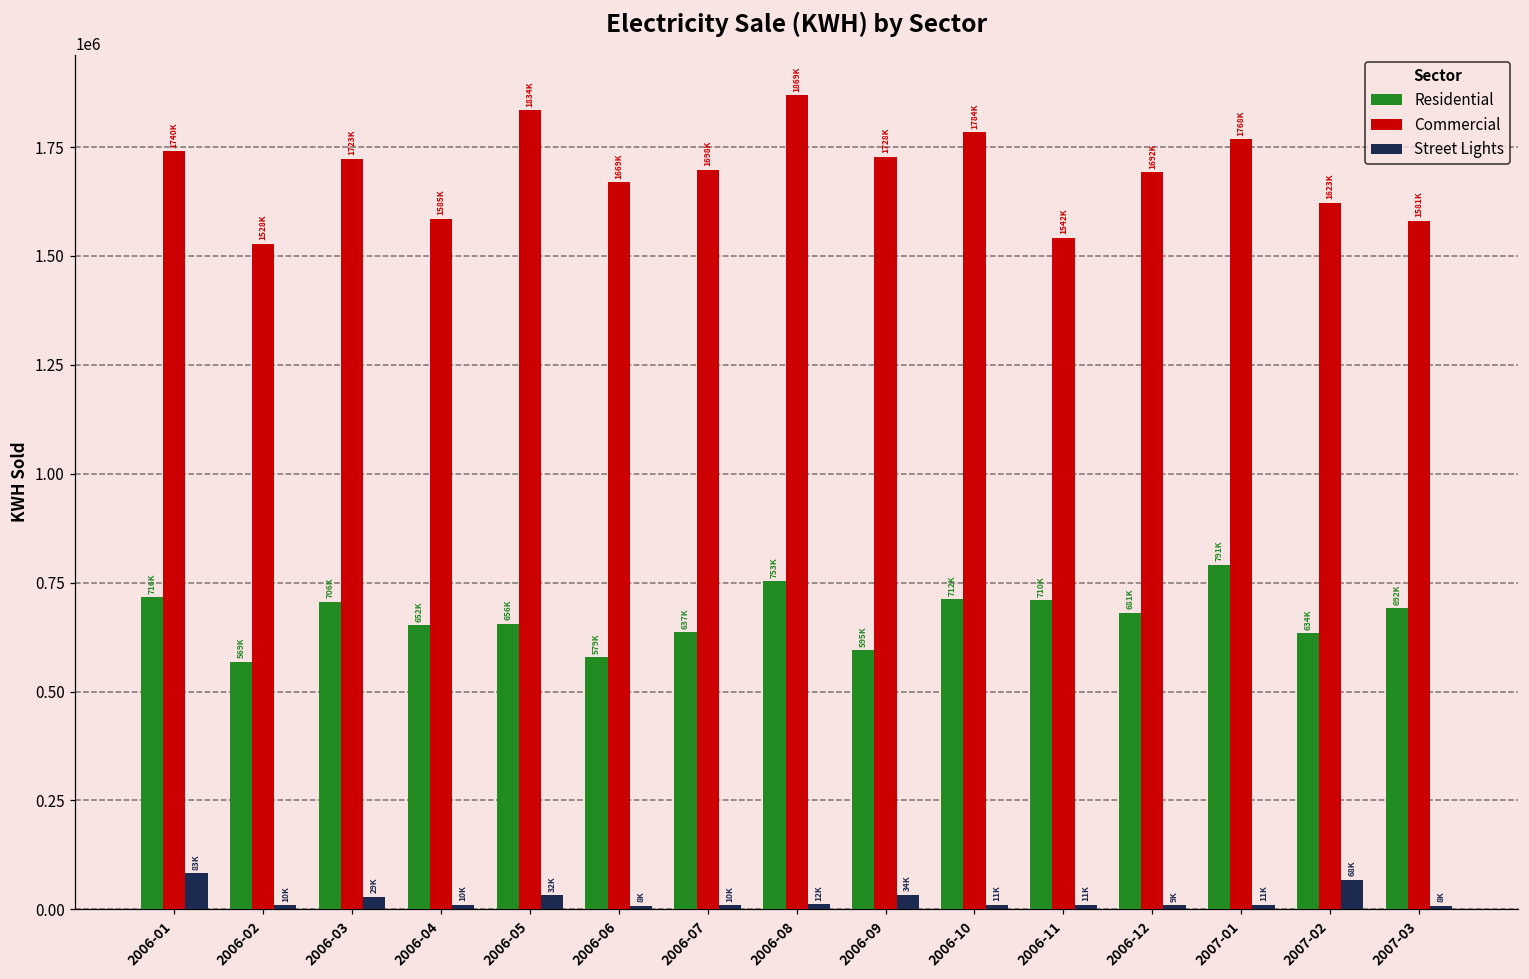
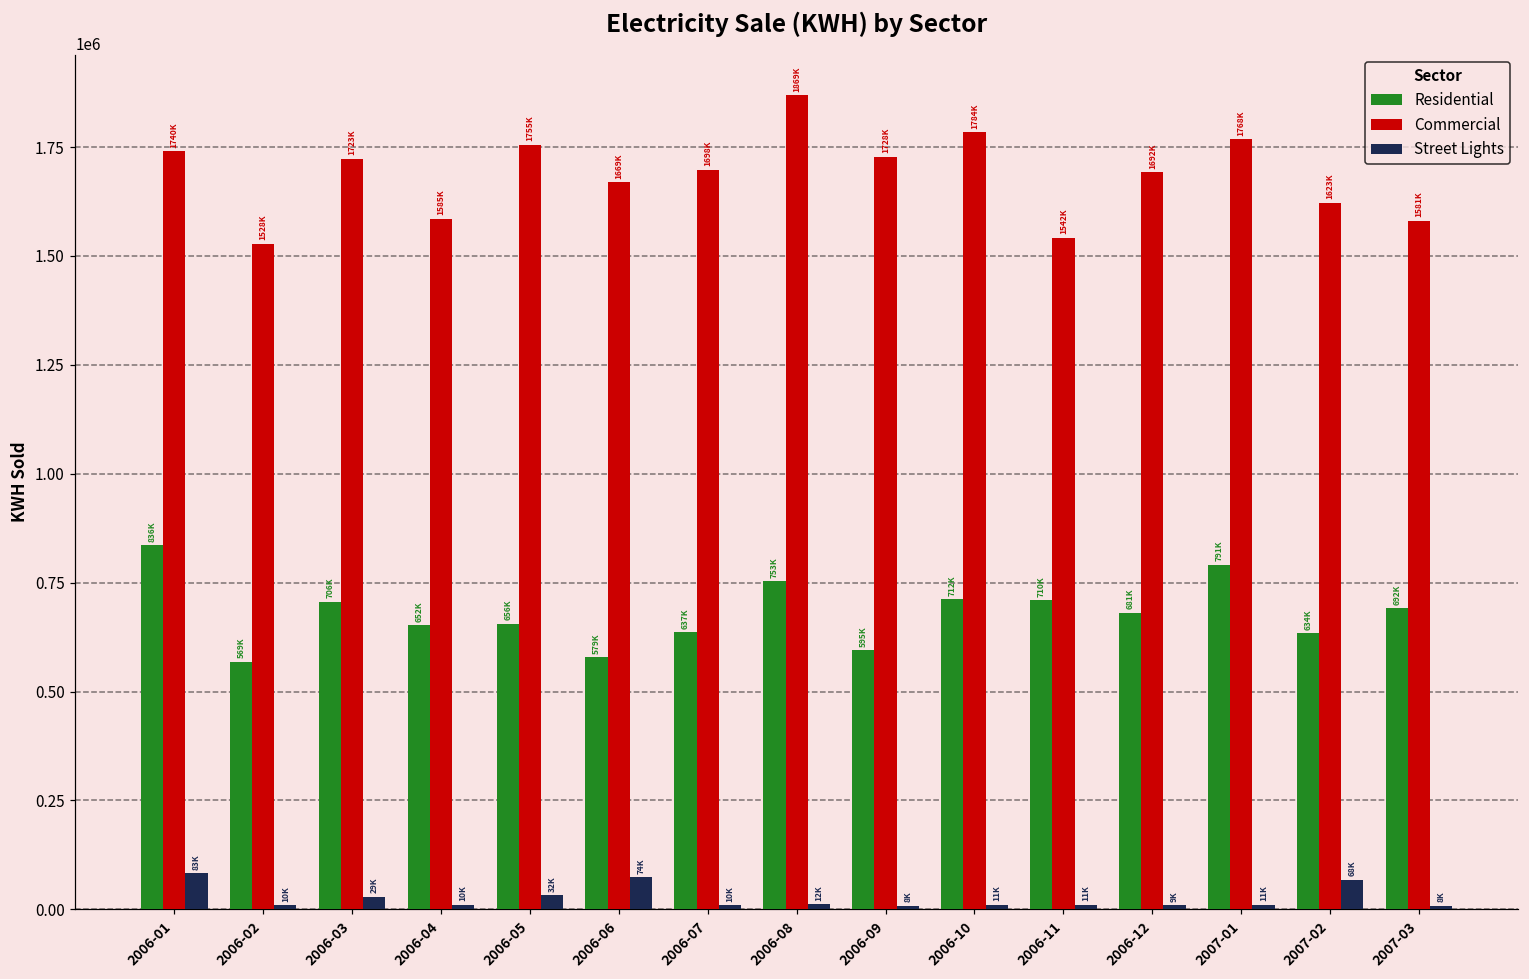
  {
    "Residential": {
-     "2006-01": "716K",
+     "2006-01": "836K",
      "2006-02": "569K",
      "2006-03": "706K",
      "2006-04": "652K",
      "2006-05": "656K",
      "2006-06": "579K",
      "2006-07": "637K",
      "2006-08": "753K",
      "2006-09": "595K",
      "2006-10": "712K",
      "2006-11": "710K",
      "2006-12": "681K",
      "2007-01": "791K",
      "2007-02": "634K",
      "2007-03": "692K"
    },
    "Commercial": {
      "2006-01": "1740K",
      "2006-02": "1528K",
      "2006-03": "1723K",
      "2006-04": "1585K",
-     "2006-05": "1834K",
+     "2006-05": "1755K",
      "2006-06": "1669K",
      "2006-07": "1698K",
      "2006-08": "1869K",
      "2006-09": "1728K",
      "2006-10": "1784K",
      "2006-11": "1542K",
      "2006-12": "1692K",
      "2007-01": "1768K",
      "2007-02": "1623K",
      "2007-03": "1581K"
    },
    "Street Lights": {
      "2006-01": "83K",
      "2006-02": "10K",
      "2006-03": "29K",
      "2006-04": "10K",
      "2006-05": "32K",
-     "2006-06": "8K",
+     "2006-06": "74K",
      "2006-07": "10K",
      "2006-08": "12K",
-     "2006-09": "34K",
+     "2006-09": "8K",
      "2006-10": "11K",
      "2006-11": "11K",
      "2006-12": "9K",
      "2007-01": "11K",
      "2007-02": "68K",
      "2007-03": "8K"
    }
  }
